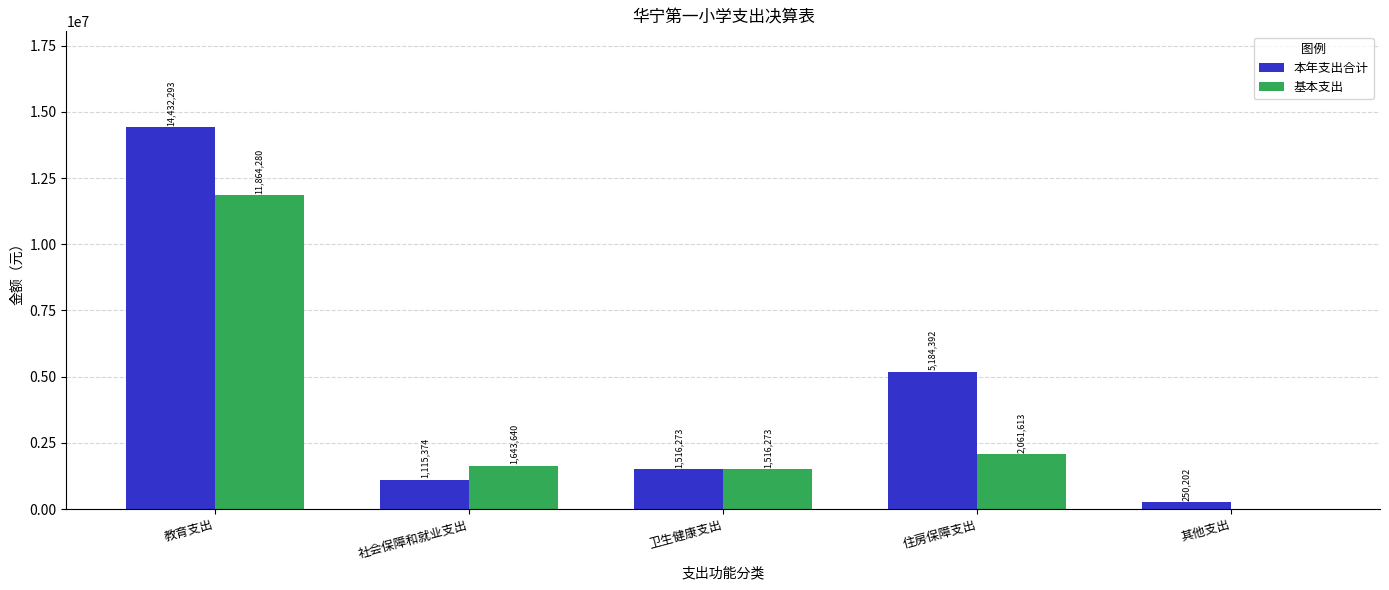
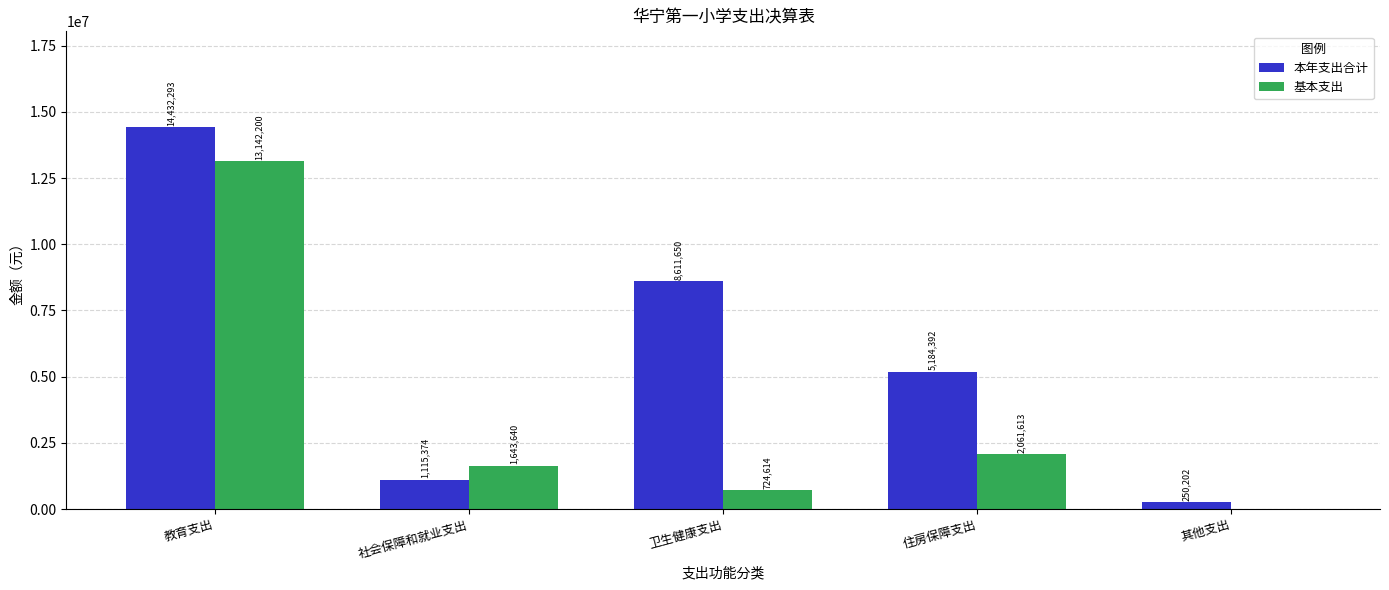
  {
    "本年支出合计": {
      "教育支出": "14,432,293",
      "社会保障和就业支出": "1,115,374",
-     "卫生健康支出": "1,516,273",
+     "卫生健康支出": "8,611,650",
      "住房保障支出": "5,184,392",
      "其他支出": "250,202"
    },
    "基本支出": {
-     "教育支出": "11,864,280",
+     "教育支出": "13,142,200",
      "社会保障和就业支出": "1,643,640",
-     "卫生健康支出": "1,516,273",
+     "卫生健康支出": "724,614",
      "住房保障支出": "2,061,613"
    }
  }
